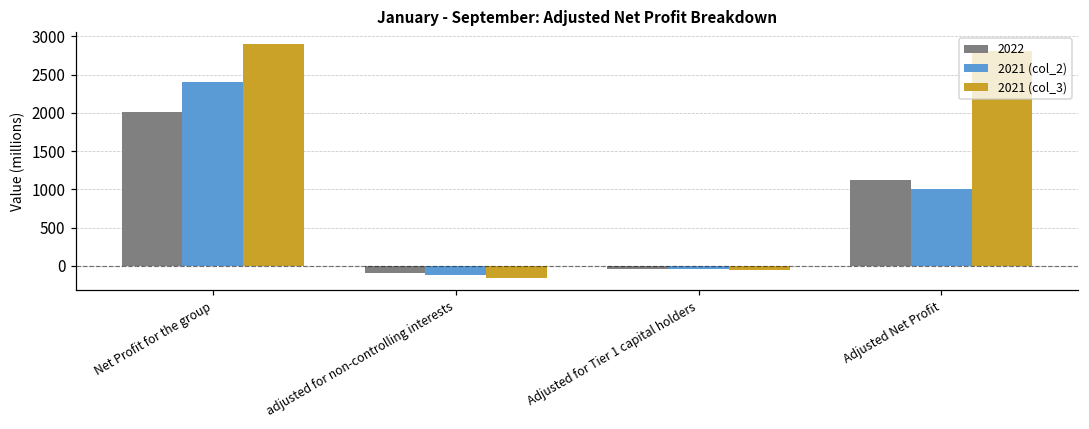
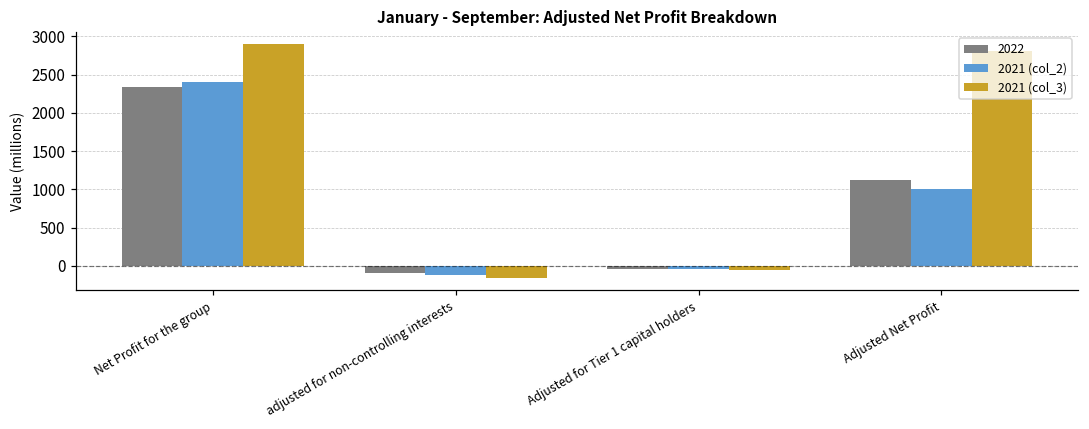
  {
    "2022": {
-     "Net Profit for the group": 2000,
+     "Net Profit for the group": 2300,
      "adjusted for non-controlling interests": -100,
      "Adjusted for Tier 1 capital holders": 0,
      "Adjusted Net Profit": 1100
    },
    "2021 (col_2)": {
      "Net Profit for the group": 2400,
      "adjusted for non-controlling interests": -100,
      "Adjusted for Tier 1 capital holders": 0,
      "Adjusted Net Profit": 1000
    },
    "2021 (col_3)": {
      "Net Profit for the group": 2900,
      "adjusted for non-controlling interests": -200,
      "Adjusted for Tier 1 capital holders": -100
    }
  }
